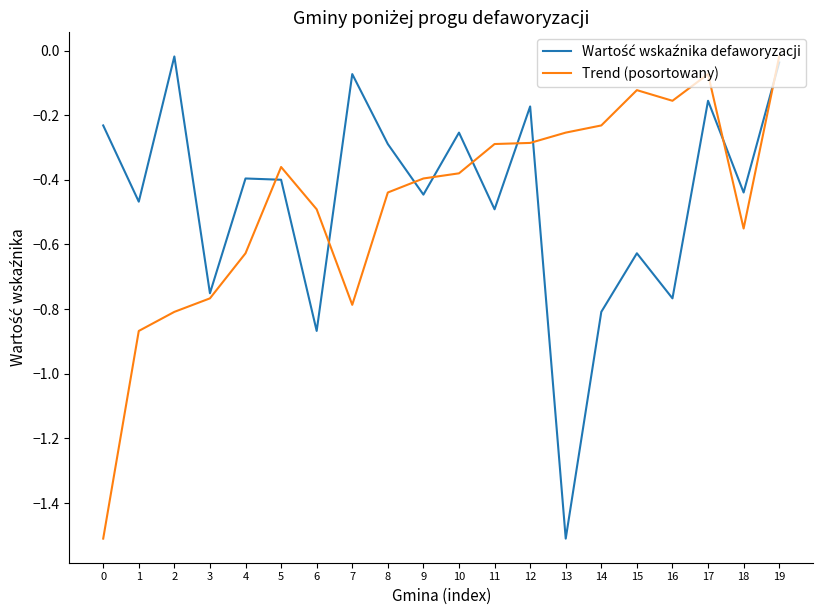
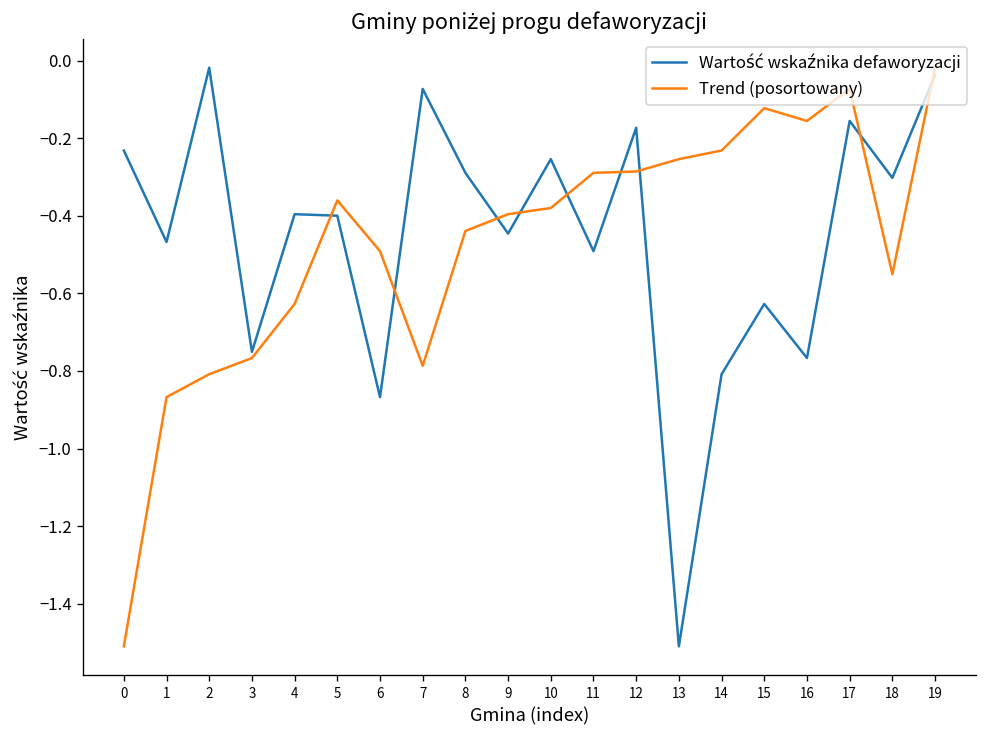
  {
    "Wartość wskaźnika defaworyzacji": {
      "0": -0.23,
      "1": -0.47,
      "2": -0.02,
      "3": -0.75,
      "4": -0.40,
      "5": -0.40,
      "6": -0.87,
      "7": -0.07,
      "8": -0.29,
      "9": -0.45,
      "10": -0.25,
      "11": -0.49,
      "12": -0.17,
      "13": -1.51,
      "14": -0.81,
      "15": -0.63,
      "16": -0.77,
      "17": -0.16,
-     "18": -0.44
+     "18": -0.30
    },
    "Trend (posortowany)": {
      "0": -1.51,
      "1": -0.87,
      "2": -0.81,
      "3": -0.77,
      "4": -0.63,
      "5": -0.36,
      "6": -0.49,
      "7": -0.79,
      "8": -0.44,
      "9": -0.40,
      "10": -0.38,
      "11": -0.29,
      "12": -0.29,
      "13": -0.25,
      "14": -0.23,
      "15": -0.12,
      "16": -0.16,
      "18": -0.55
    }
  }
